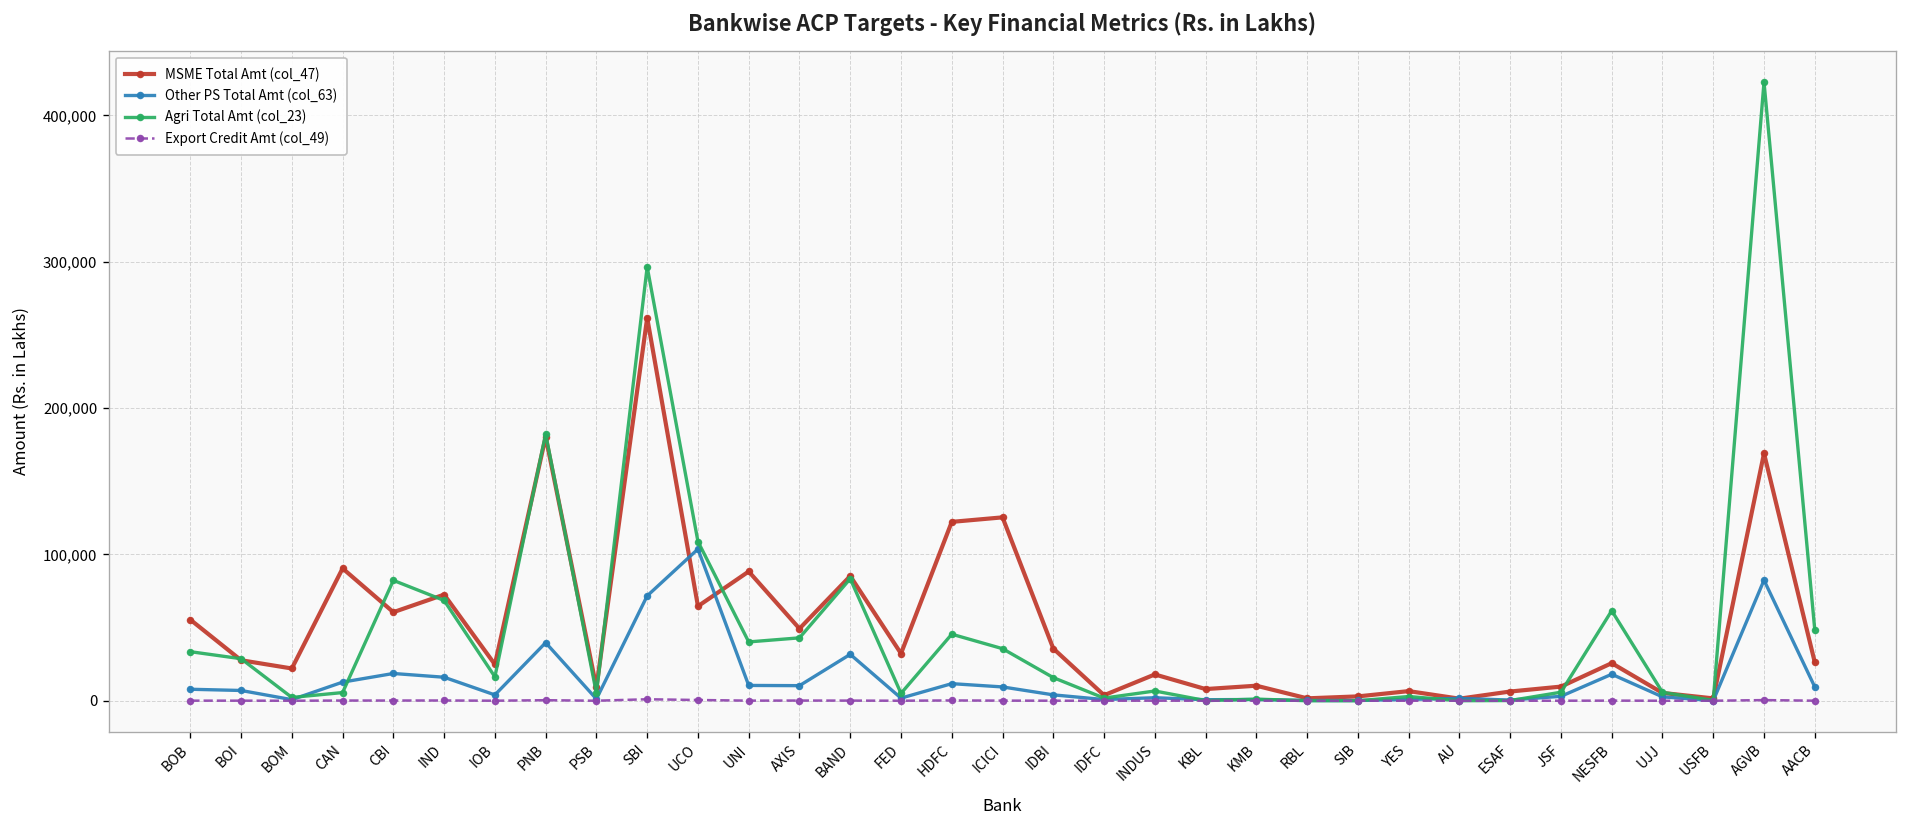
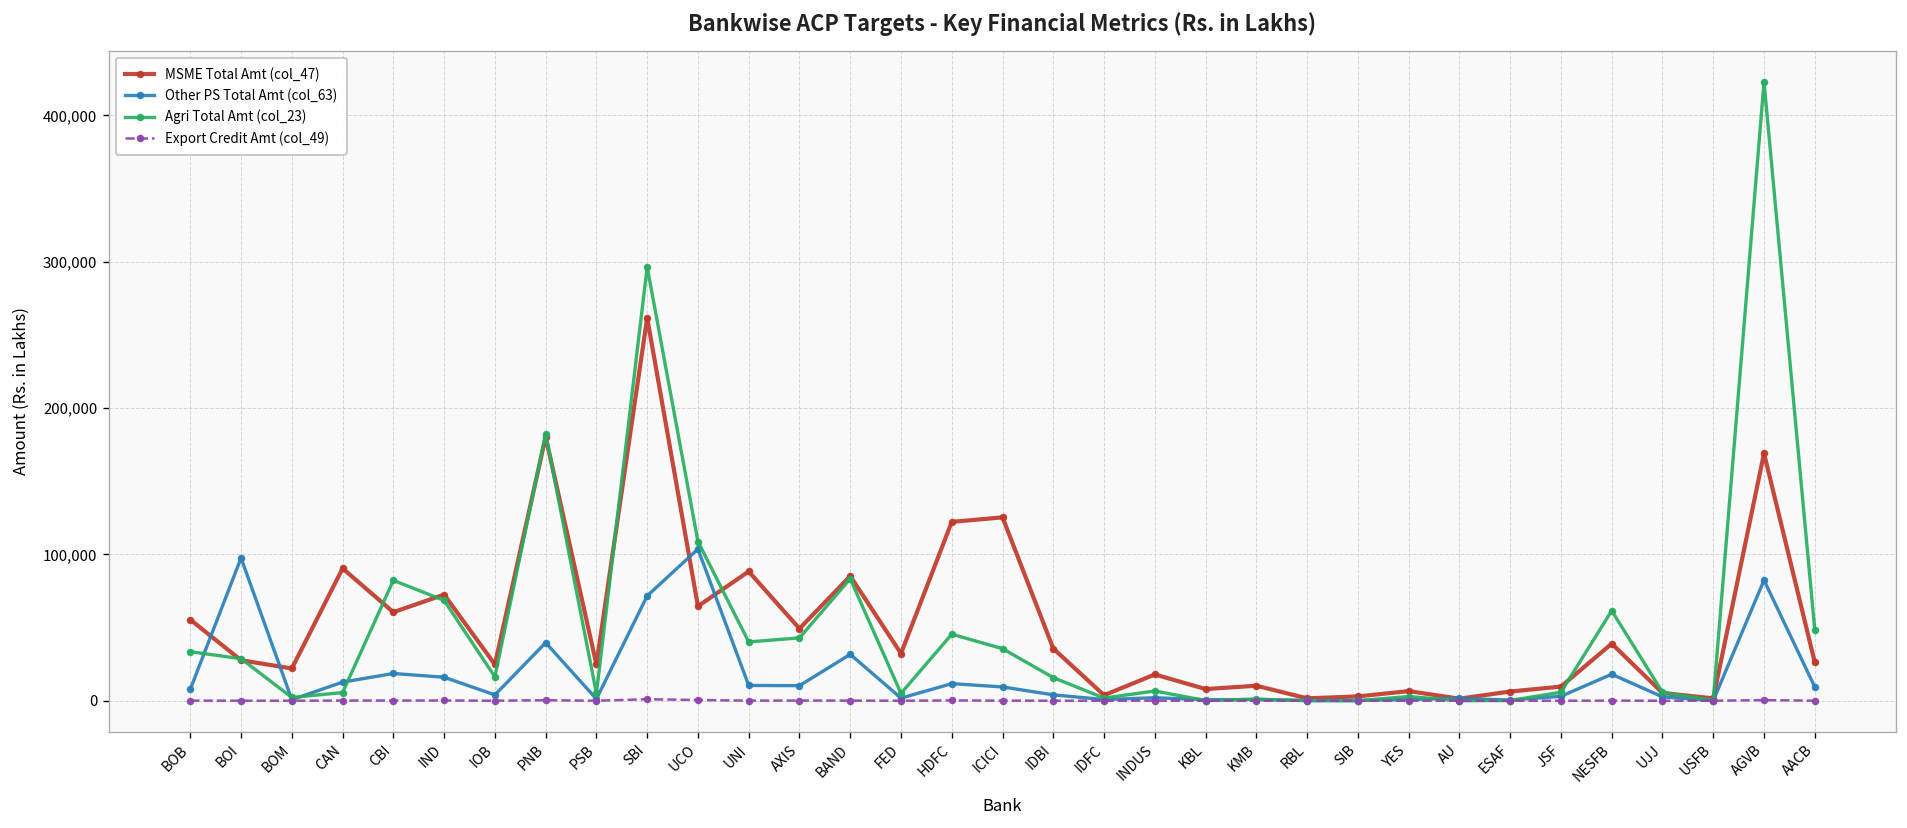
  {
    "MSME Total Amt (col_47)": {
      "BOB": "55,000",
      "BOM": "22,000",
      "CAN": "90,000",
      "CBI": "61,000",
      "IND": "73,000",
      "IOB": "25,000",
-     "PSB": "9,000",
+     "PSB": "25,000",
      "SBI": "262,000",
      "UCO": "65,000",
      "UNI": "88,000",
      "AXIS": "49,000",
      "FED": "32,000",
      "HDFC": "122,000",
      "ICICI": "125,000",
      "IDBI": "36,000",
      "INDUS": "18,000",
      "KBL": "8,000",
      "KMB": "10,000",
      "SIB": "3,000",
      "YES": "7,000",
      "ESAF": "6,000",
      "JSF": "10,000",
-     "NESFB": "26,000",
+     "NESFB": "39,000",
      "AGVB": "169,000",
      "AACB": "26,000"
    },
    "Other PS Total Amt (col_63)": {
      "BOB": "8,000",
-     "BOI": "7,000",
+     "BOI": "98,000",
      "CAN": "13,000",
      "CBI": "19,000",
      "IND": "16,000",
      "IOB": "4,000",
      "PNB": "40,000",
      "SBI": "72,000",
      "UCO": "104,000",
      "UNI": "10,000",
      "AXIS": "10,000",
      "BAND": "32,000",
      "HDFC": "12,000",
      "ICICI": "9,000",
      "IDBI": "4,000",
      "JSF": "3,000",
      "NESFB": "18,000",
      "UJJ": "3,000",
      "AGVB": "82,000",
      "AACB": "9,000"
    },
    "Agri Total Amt (col_23)": {
      "BOB": "34,000",
      "CAN": "6,000",
      "CBI": "82,000",
      "IND": "69,000",
      "IOB": "16,000",
      "PSB": "5,000",
      "SBI": "296,000",
      "UCO": "109,000",
      "UNI": "40,000",
      "AXIS": "43,000",
      "FED": "5,000",
      "HDFC": "45,000",
      "ICICI": "36,000",
      "IDBI": "16,000",
      "INDUS": "7,000",
      "JSF": "6,000",
      "NESFB": "62,000",
      "AGVB": "423,000",
      "AACB": "48,000"
    },
    "Export Credit Amt (col_49)": {
      "BOB": "0",
      "BOI": "0",
      "CAN": "0",
      "CBI": "0",
      "IND": "0",
      "IOB": "0",
      "PNB": "0",
      "SBI": "1,000",
      "UCO": "1,000",
      "UNI": "0",
      "AXIS": "0",
      "BAND": "0",
      "HDFC": "0",
      "ICICI": "0",
      "IDBI": "0",
      "JSF": "0",
      "NESFB": "0",
      "UJJ": "0",
      "AGVB": "0",
      "AACB": "0"
    }
  }
